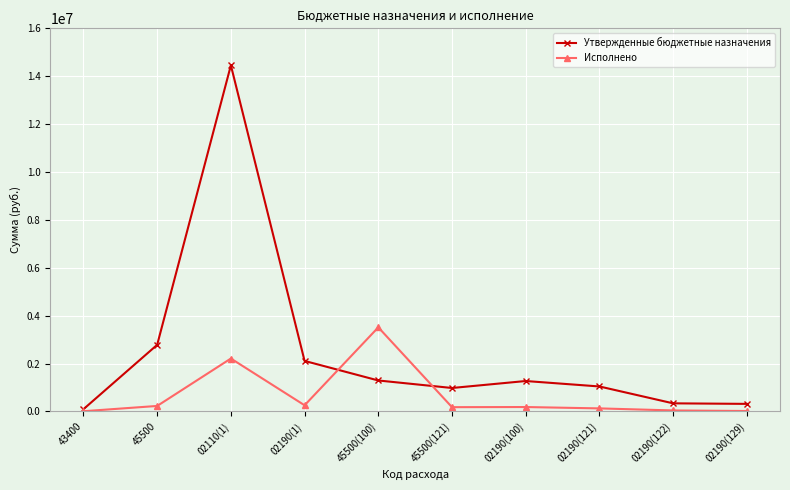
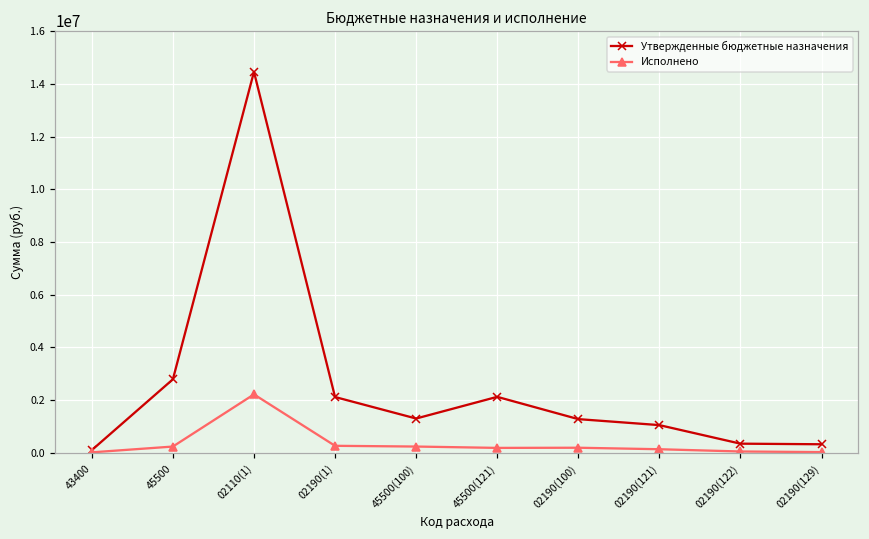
  {
    "Утвержденные бюджетные назначения": {
      "45500": 2800000,
      "02110(1)": 14500000,
      "02190(1)": 2100000,
      "45500(100)": 1300000,
-     "45500(121)": 1000000,
+     "45500(121)": 2100000,
      "02190(100)": 1300000,
      "02190(121)": 1000000,
      "02190(122)": 300000,
      "02190(129)": 300000
    },
    "Исполнено": {
      "45500": 200000,
      "02110(1)": 2200000,
      "02190(1)": 300000,
-     "45500(100)": 3500000,
+     "45500(100)": 200000,
      "45500(121)": 200000,
      "02190(100)": 200000,
      "02190(121)": 100000,
      "02190(122)": 0,
      "02190(129)": 0
    }
  }
